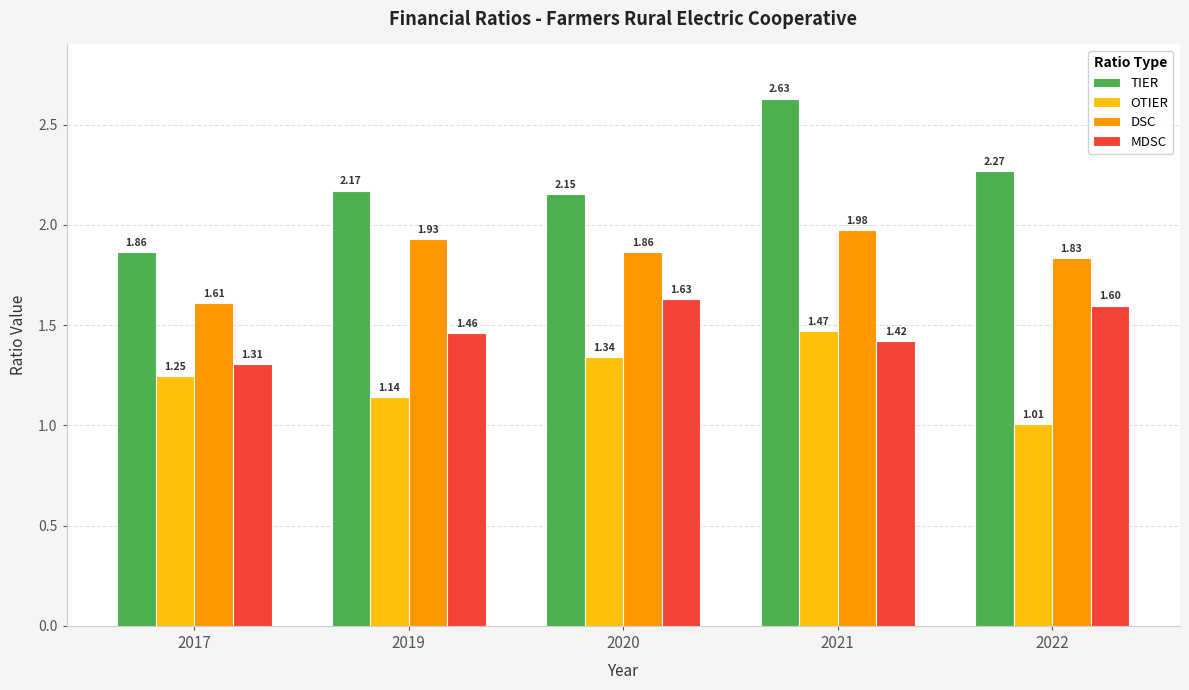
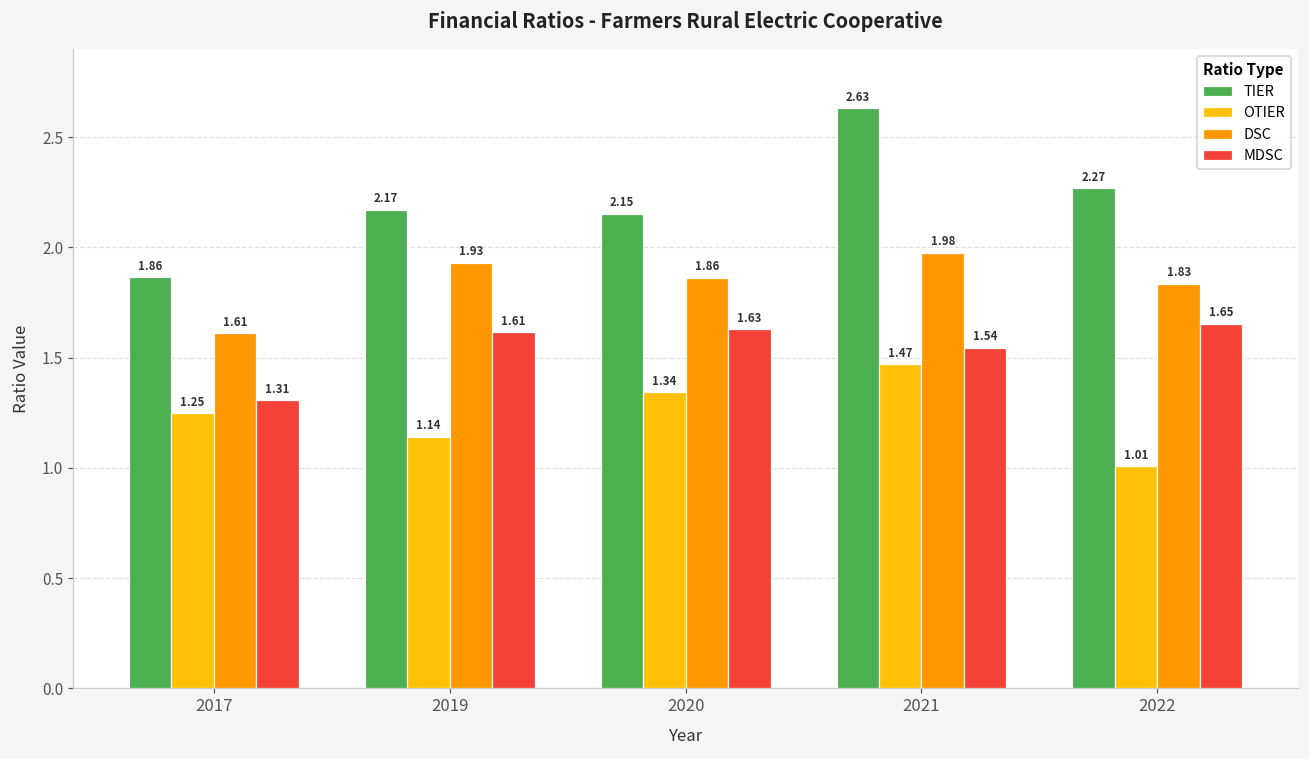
  {
    "TIER": {
      "2017": 1.86,
      "2019": 2.17,
      "2020": 2.15,
      "2021": 2.63,
      "2022": 2.27
    },
    "MDSC": {
      "2017": 1.31,
-     "2019": 1.46,
+     "2019": 1.61,
      "2020": 1.63,
-     "2021": 1.42,
-     "2022": 1.60
+     "2021": 1.54,
+     "2022": 1.65
    }
  }
